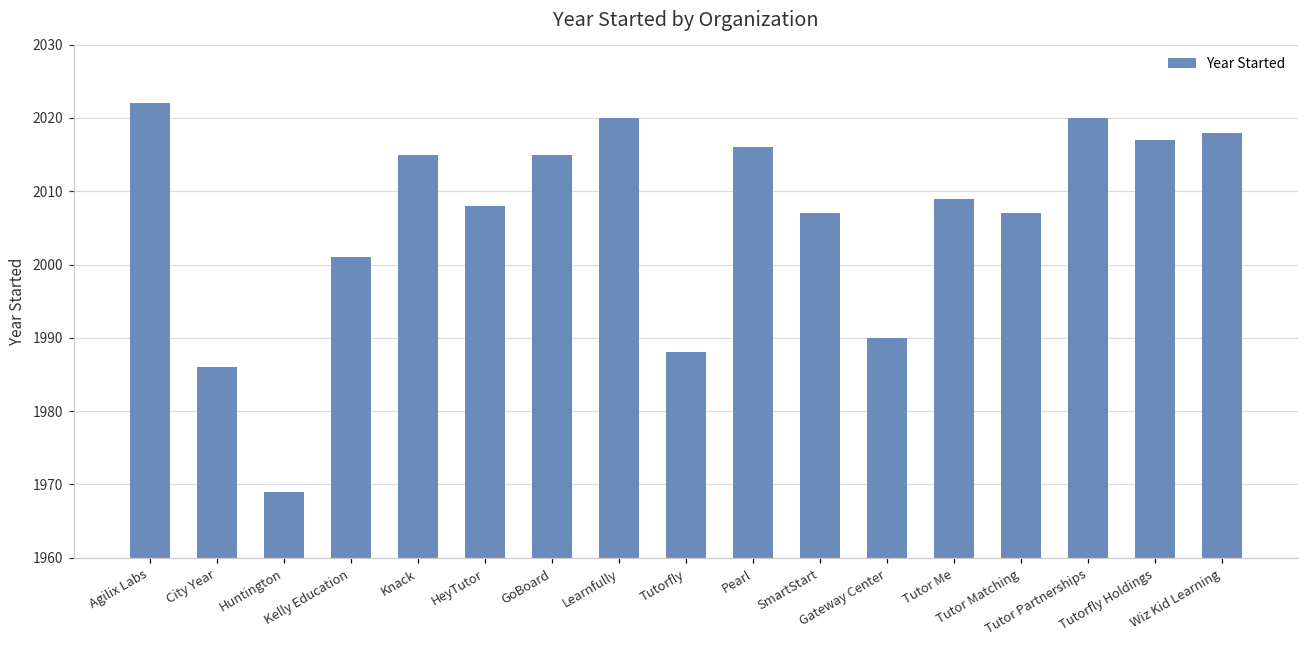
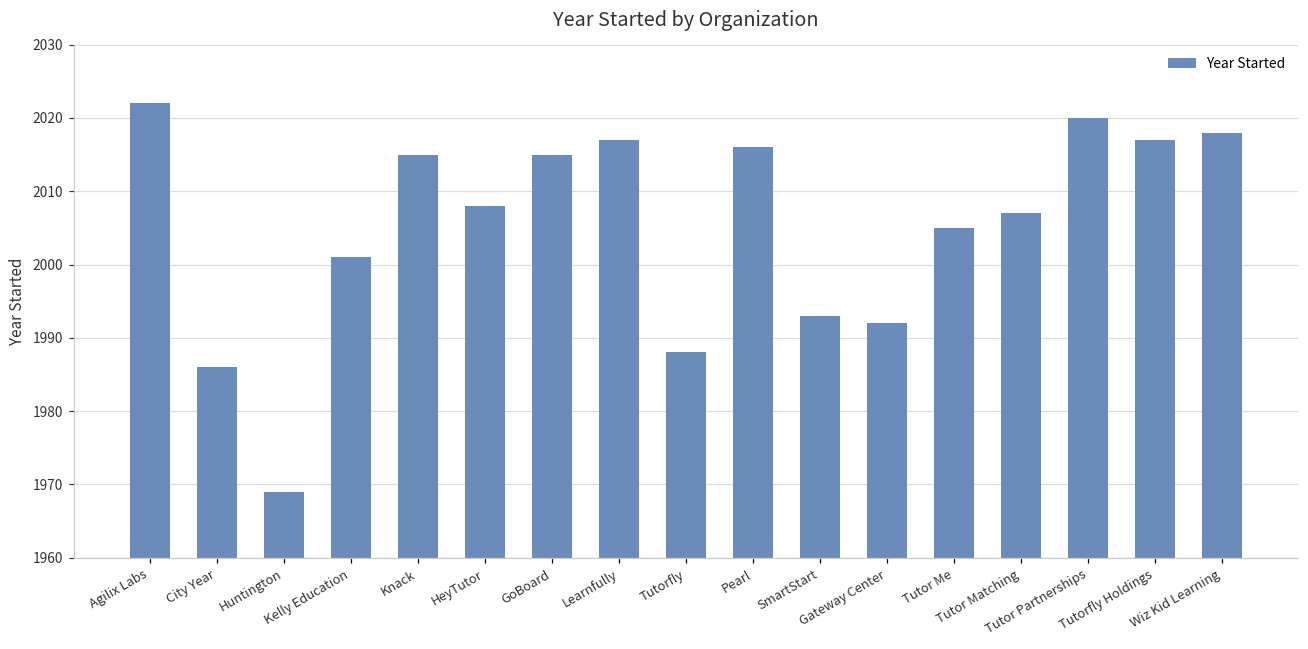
  {
    "Agilix Labs": 2022,
    "City Year": 1986,
    "Huntington": 1969,
    "Kelly Education": 2001,
    "Knack": 2015,
    "HeyTutor": 2008,
    "GoBoard": 2015,
-   "Learnfully": 2020,
+   "Learnfully": 2017,
    "Tutorfly": 1988,
    "Pearl": 2016,
-   "SmartStart": 2007,
-   "Gateway Center": 1990,
-   "Tutor Me": 2009,
+   "SmartStart": 1993,
+   "Gateway Center": 1992,
+   "Tutor Me": 2005,
    "Tutor Matching": 2007,
    "Tutor Partnerships": 2020,
    "Tutorfly Holdings": 2017,
    "Wiz Kid Learning": 2018
  }
